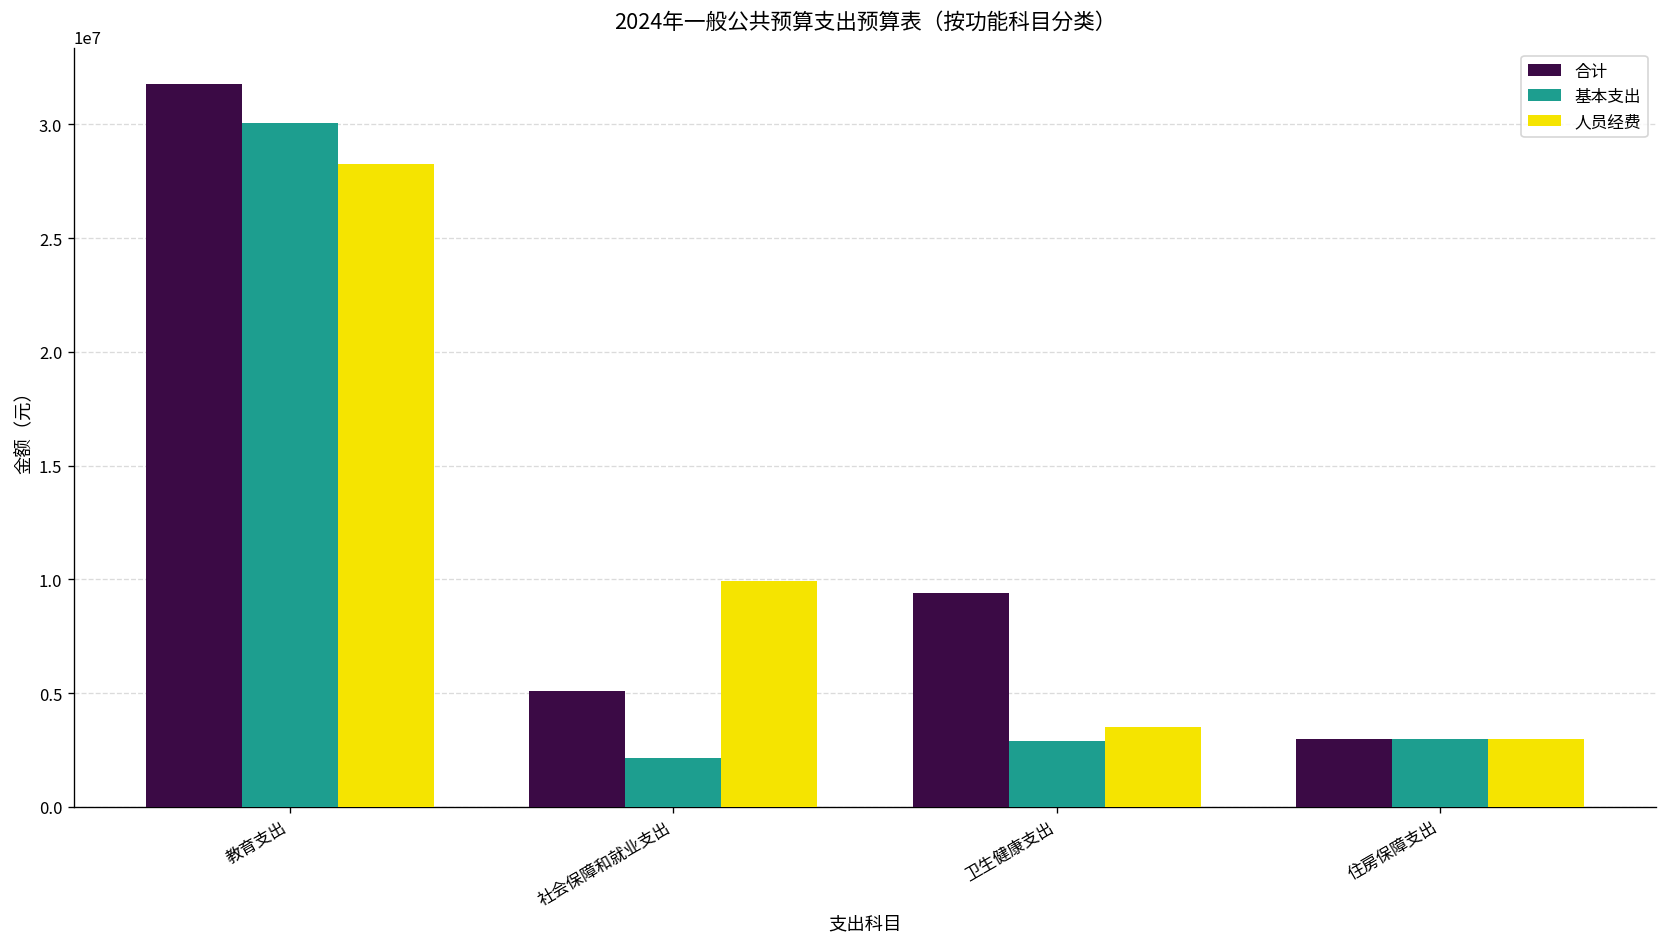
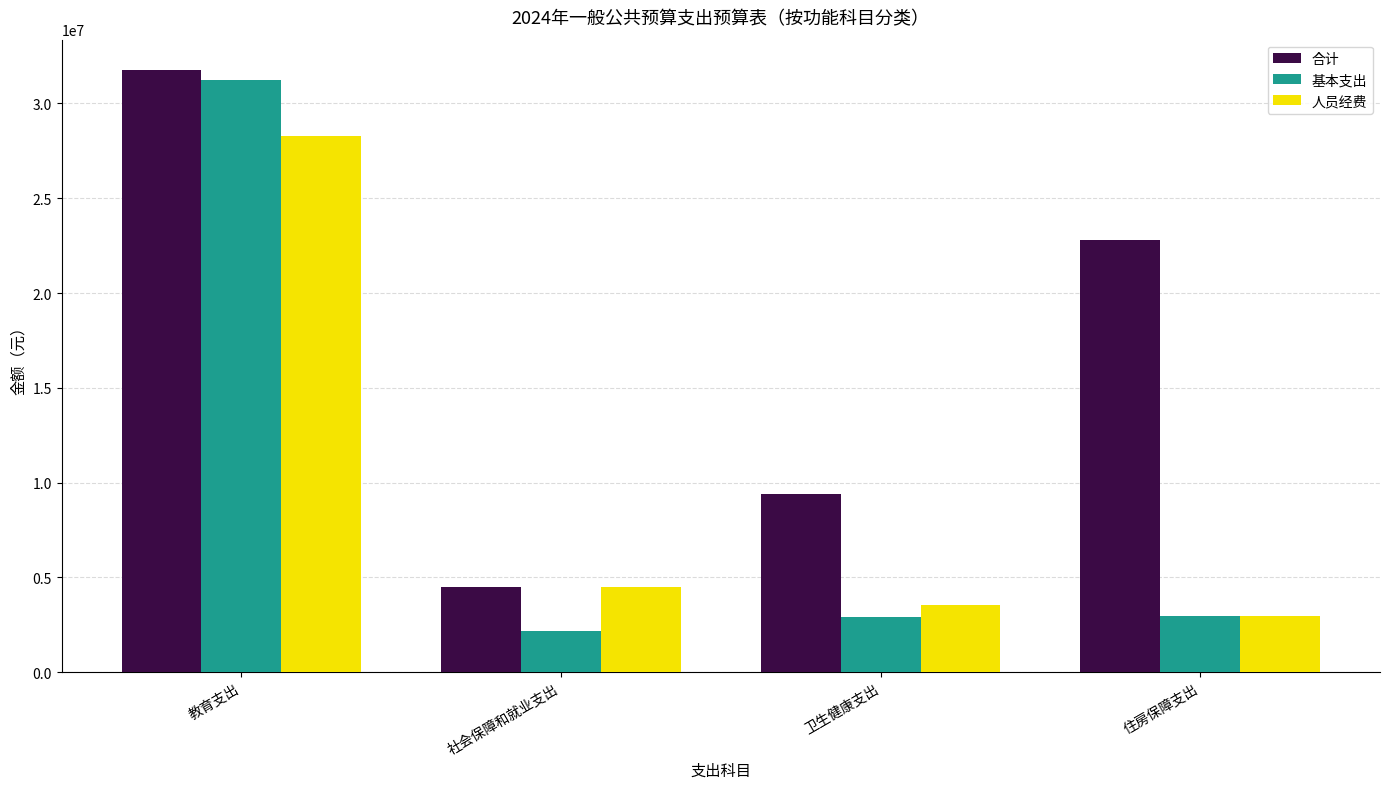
  {
    "合计": {
      "教育支出": 31800000,
-     "社会保障和就业支出": 5100000,
+     "社会保障和就业支出": 4500000,
      "卫生健康支出": 9400000,
-     "住房保障支出": 3000000
+     "住房保障支出": 22800000
    },
    "基本支出": {
-     "教育支出": 30100000,
+     "教育支出": 31200000,
      "社会保障和就业支出": 2200000,
      "卫生健康支出": 2900000,
      "住房保障支出": 3000000
    },
    "人员经费": {
      "教育支出": 28300000,
-     "社会保障和就业支出": 9900000,
+     "社会保障和就业支出": 4500000,
      "卫生健康支出": 3500000,
      "住房保障支出": 3000000
    }
  }
